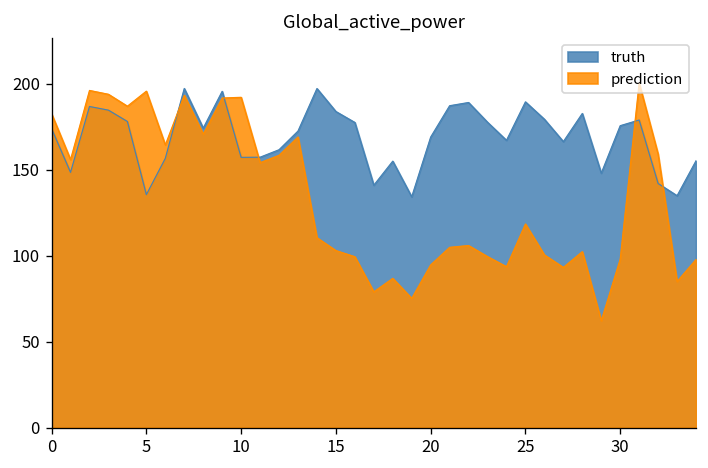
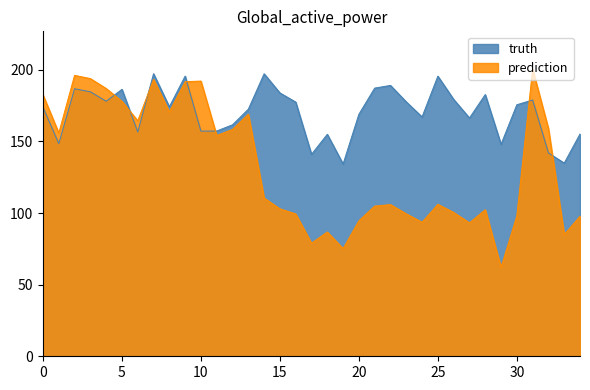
  {
    "truth": {
      "0": 174,
-     "5": 136,
+     "5": 186,
      "10": 157,
      "15": 184,
      "20": 169,
-     "25": 190,
+     "25": 196,
      "30": 176
    },
    "prediction": {
      "0": 183,
-     "5": 196,
+     "5": 178,
      "10": 192,
      "15": 103,
      "20": 95,
-     "25": 118,
+     "25": 106,
      "30": 98
    }
  }
